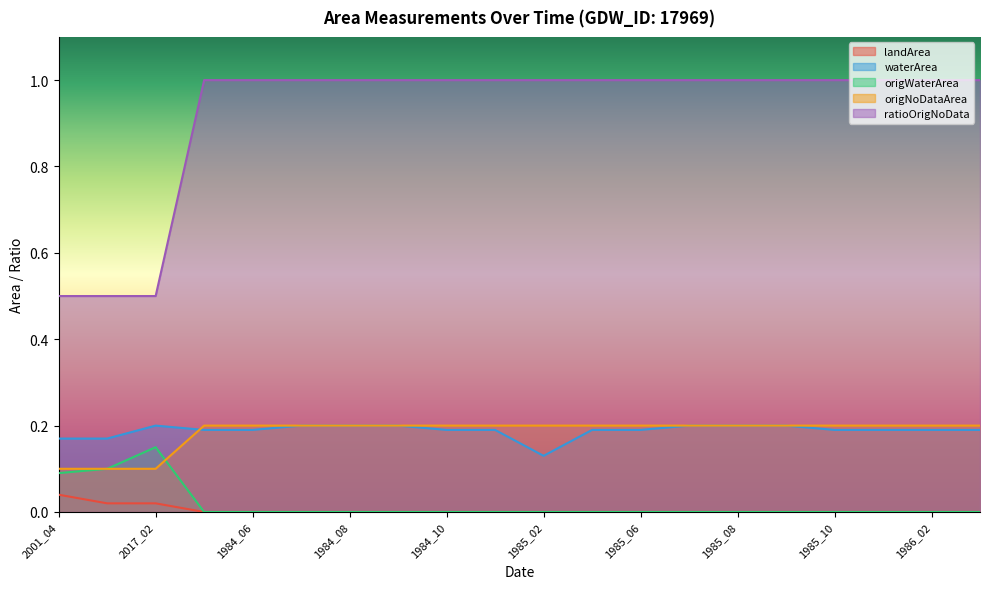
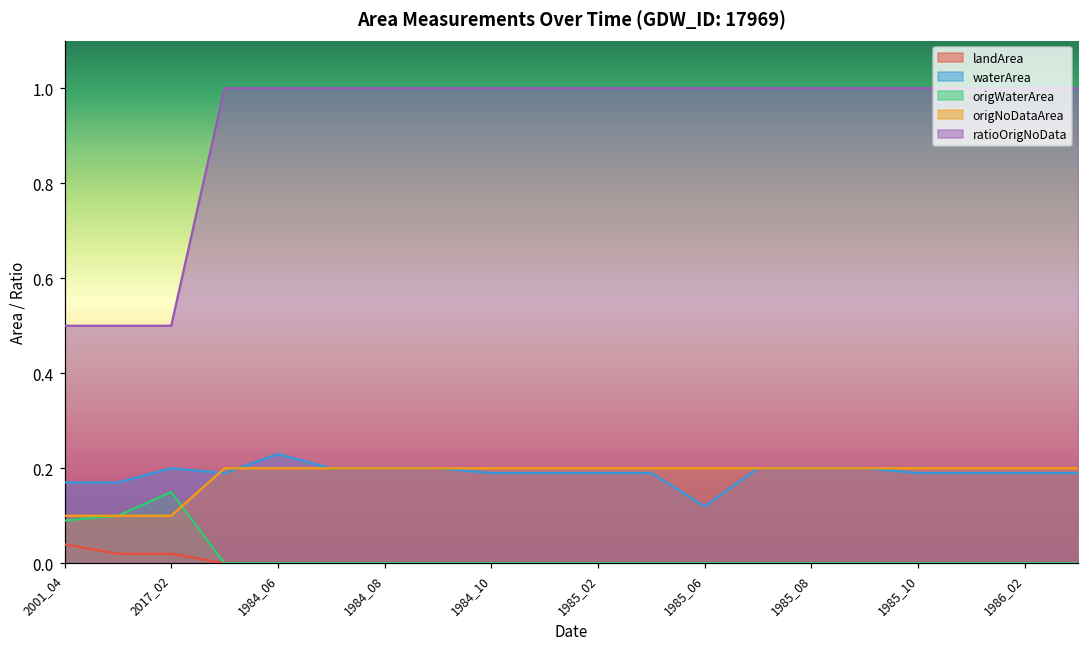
  {
    "landArea": {
      "2001_04": 0.04,
      "2017_02": 0.02
    },
    "waterArea": {
      "2001_04": 0.17,
      "2017_02": 0.20,
-     "1984_06": 0.19,
+     "1984_06": 0.23,
      "1984_10": 0.19,
-     "1985_02": 0.13,
-     "1985_06": 0.19,
+     "1985_02": 0.19,
+     "1985_06": 0.12,
      "1985_10": 0.19,
      "1986_02": 0.19
    },
    "origWaterArea": {
      "2001_04": 0.09,
      "2017_02": 0.15
    },
    "origNoDataArea": {
      "2001_04": 0.10,
      "2017_02": 0.10,
      "1984_06": 0.20,
      "1984_10": 0.20,
      "1985_02": 0.20,
      "1985_06": 0.20,
      "1985_10": 0.20,
      "1986_02": 0.20
    },
    "ratioOrigNoData": {
      "2001_04": 0.50,
      "2017_02": 0.50,
      "1984_06": 1.00,
      "1984_08": 1.00,
      "1984_10": 1.00,
      "1985_02": 1.00,
      "1985_06": 1.00,
      "1985_08": 1.00,
      "1985_10": 1.00
    }
  }
